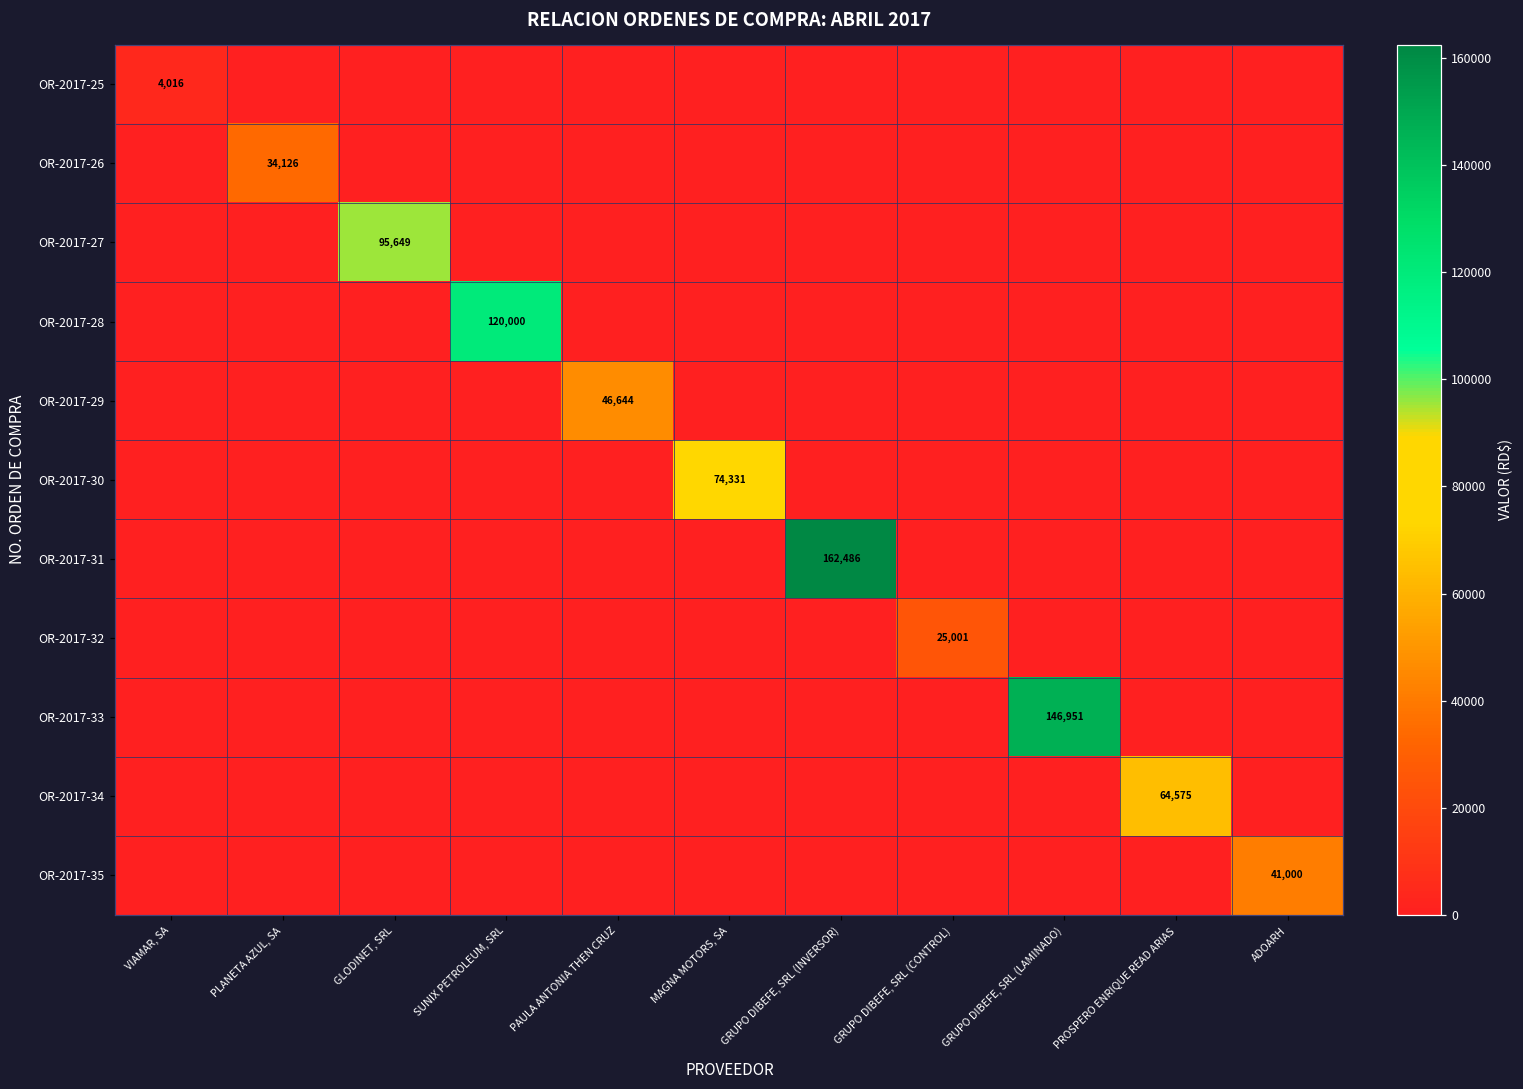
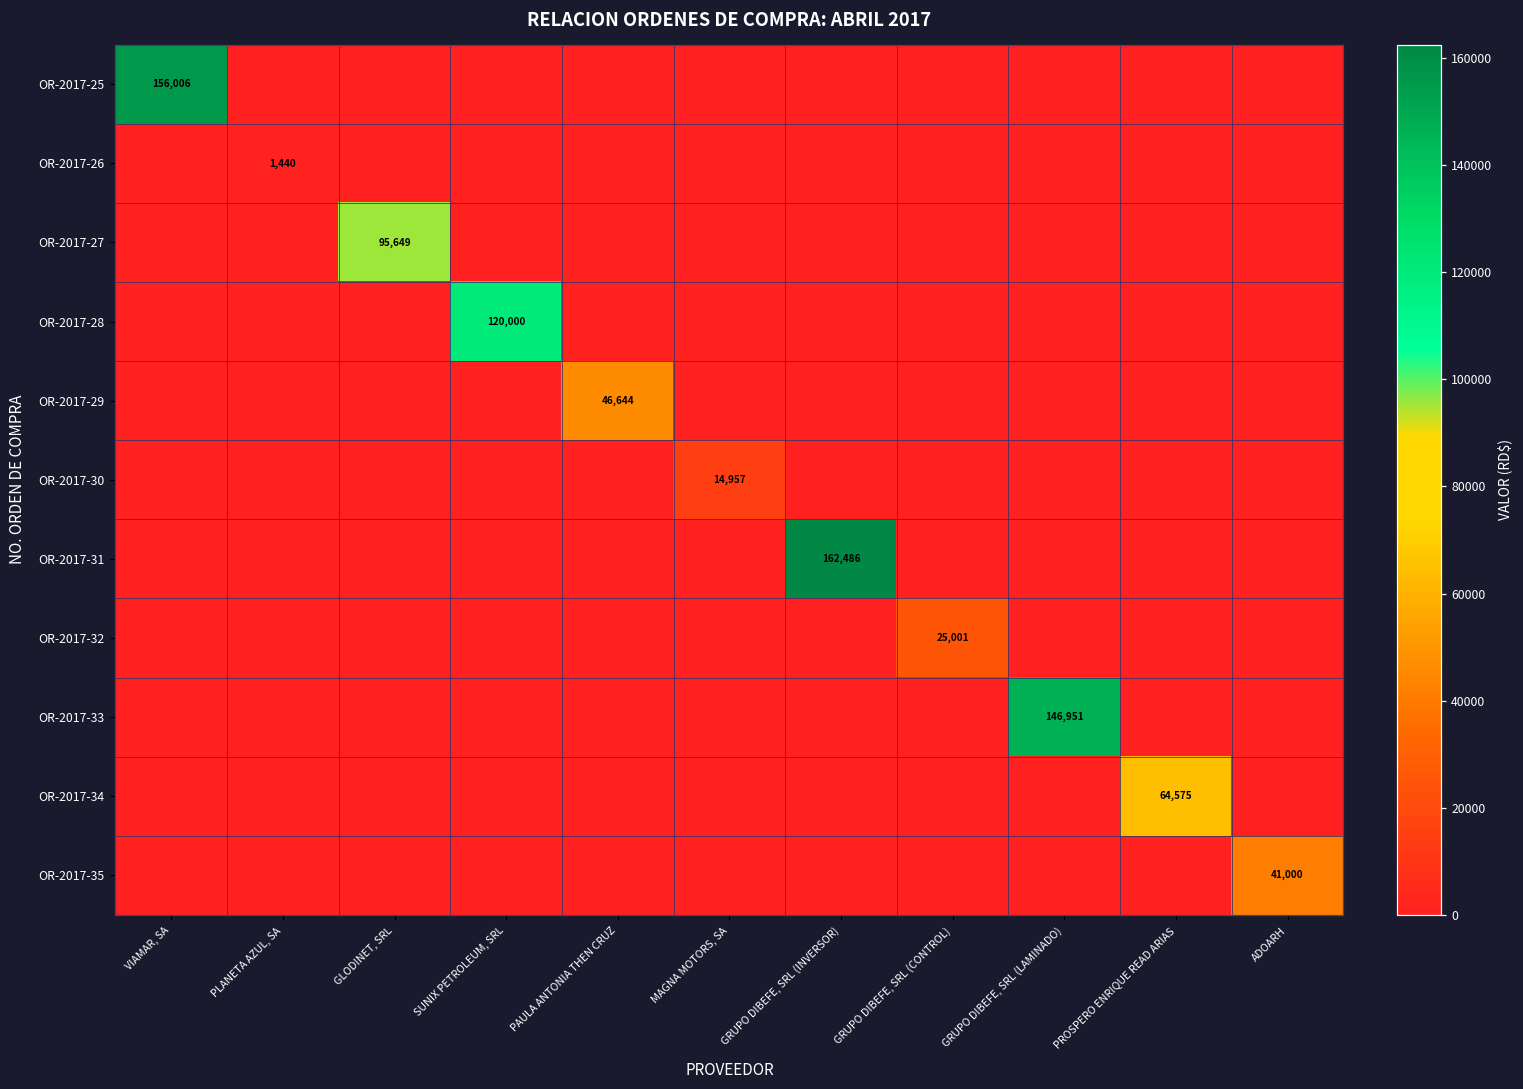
  {
    "OR-2017-25": {
-     "VIAMAR, SA": "4,016"
+     "VIAMAR, SA": "156,006"
    },
    "OR-2017-26": {
-     "PLANETA AZUL, SA": "34,126"
+     "PLANETA AZUL, SA": "1,440"
    },
    "OR-2017-27": {
      "GLODINET, SRL": "95,649"
    },
    "OR-2017-28": {
      "SUNIX PETROLEUM, SRL": "120,000"
    },
    "OR-2017-29": {
      "PAULA ANTONIA THEN CRUZ": "46,644"
    },
    "OR-2017-30": {
-     "MAGNA MOTORS, SA": "74,331"
+     "MAGNA MOTORS, SA": "14,957"
    },
    "OR-2017-31": {
      "GRUPO DIBEFE, SRL (INVERSOR)": "162,486"
    },
    "OR-2017-32": {
      "GRUPO DIBEFE, SRL (CONTROL)": "25,001"
    },
    "OR-2017-33": {
      "GRUPO DIBEFE, SRL (LAMINADO)": "146,951"
    },
    "OR-2017-34": {
      "PROSPERO ENRIQUE READ ARIAS": "64,575"
    },
    "OR-2017-35": {
      "ADOARH": "41,000"
    }
  }
